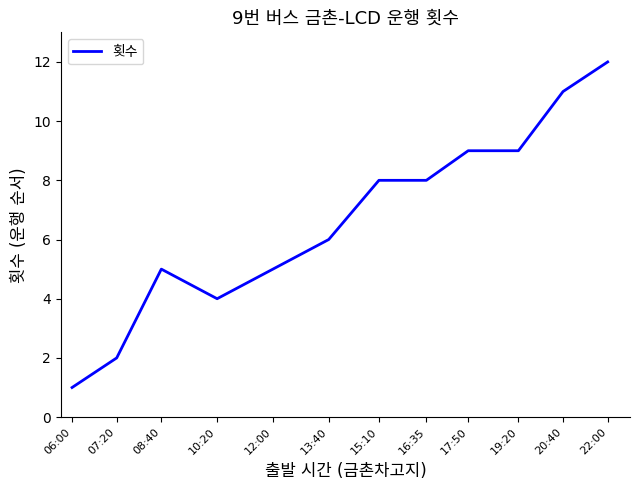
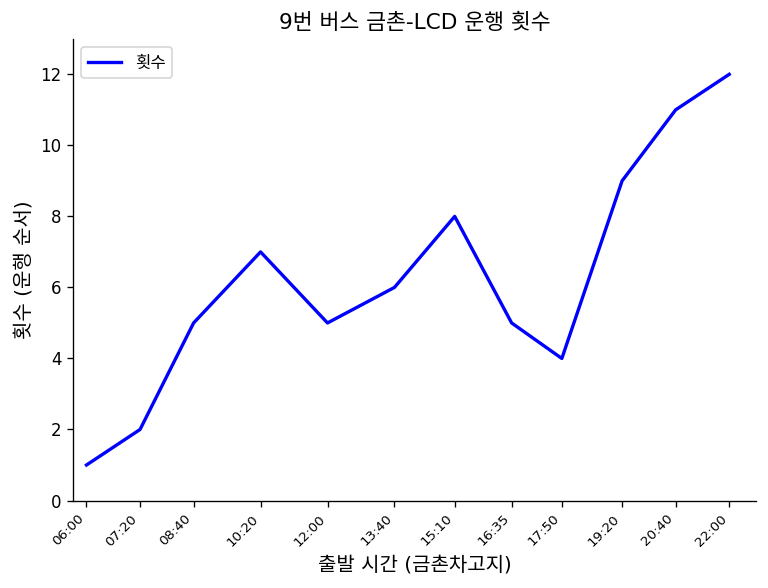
  {
    "06:00": 1,
    "07:20": 2,
    "08:40": 5,
-   "10:20": 4,
+   "10:20": 7,
    "12:00": 5,
    "13:40": 6,
    "15:10": 8,
-   "16:35": 8,
-   "17:50": 9,
+   "16:35": 5,
+   "17:50": 4,
    "19:20": 9,
    "20:40": 11,
    "22:00": 12
  }
